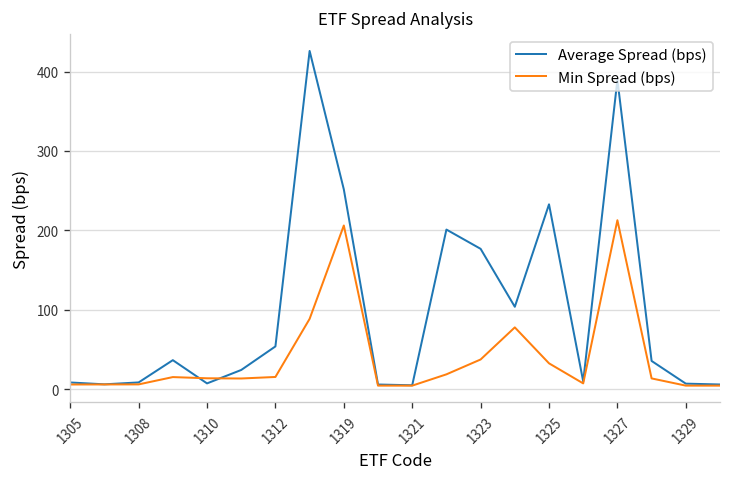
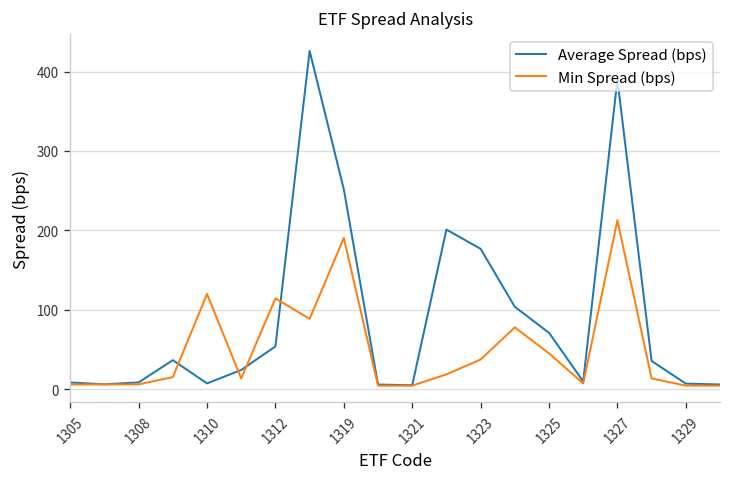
  {
    "Average Spread (bps)": {
      "1310": 10,
      "1312": 50,
      "1319": 250,
      "1323": 180,
-     "1325": 230
+     "1325": 70
    },
    "Min Spread (bps)": {
-     "1310": 10,
-     "1312": 20,
-     "1319": 210,
+     "1310": 120,
+     "1312": 110,
+     "1319": 190,
      "1323": 40,
-     "1325": 30,
+     "1325": 50,
      "1327": 210
    }
  }
